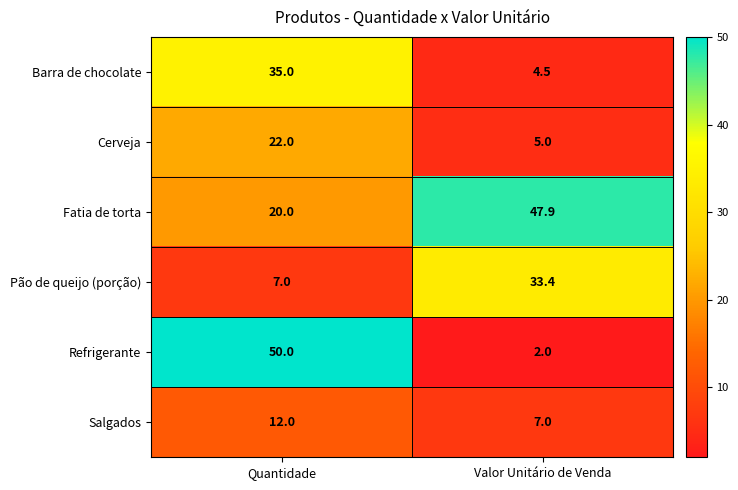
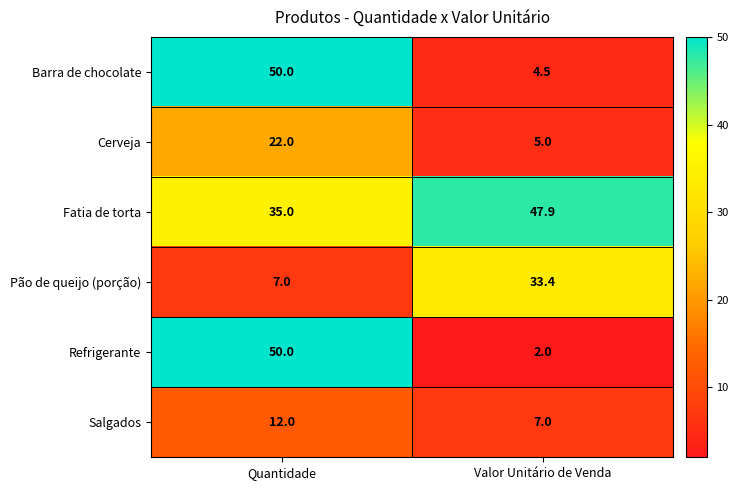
  {
    "Barra de chocolate": {
-     "Quantidade": 35.0,
+     "Quantidade": 50.0,
      "Valor Unitário de Venda": 4.5
    },
    "Cerveja": {
      "Quantidade": 22.0,
      "Valor Unitário de Venda": 5.0
    },
    "Fatia de torta": {
-     "Quantidade": 20.0,
+     "Quantidade": 35.0,
      "Valor Unitário de Venda": 47.9
    },
    "Pão de queijo (porção)": {
      "Quantidade": 7.0,
      "Valor Unitário de Venda": 33.4
    },
    "Refrigerante": {
      "Quantidade": 50.0,
      "Valor Unitário de Venda": 2.0
    },
    "Salgados": {
      "Quantidade": 12.0,
      "Valor Unitário de Venda": 7.0
    }
  }
